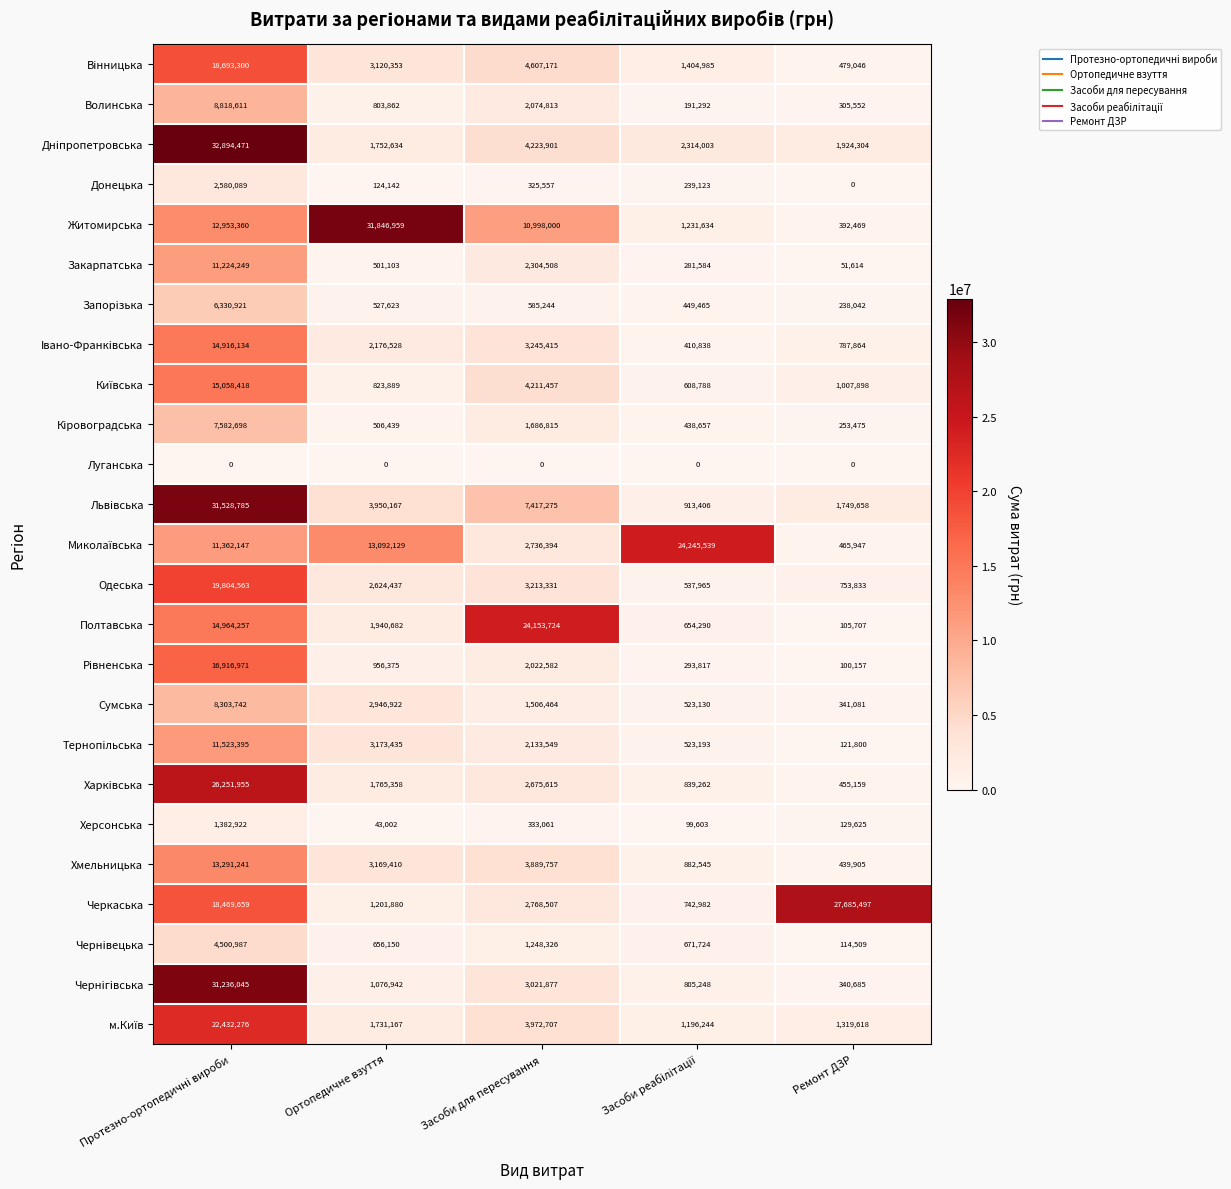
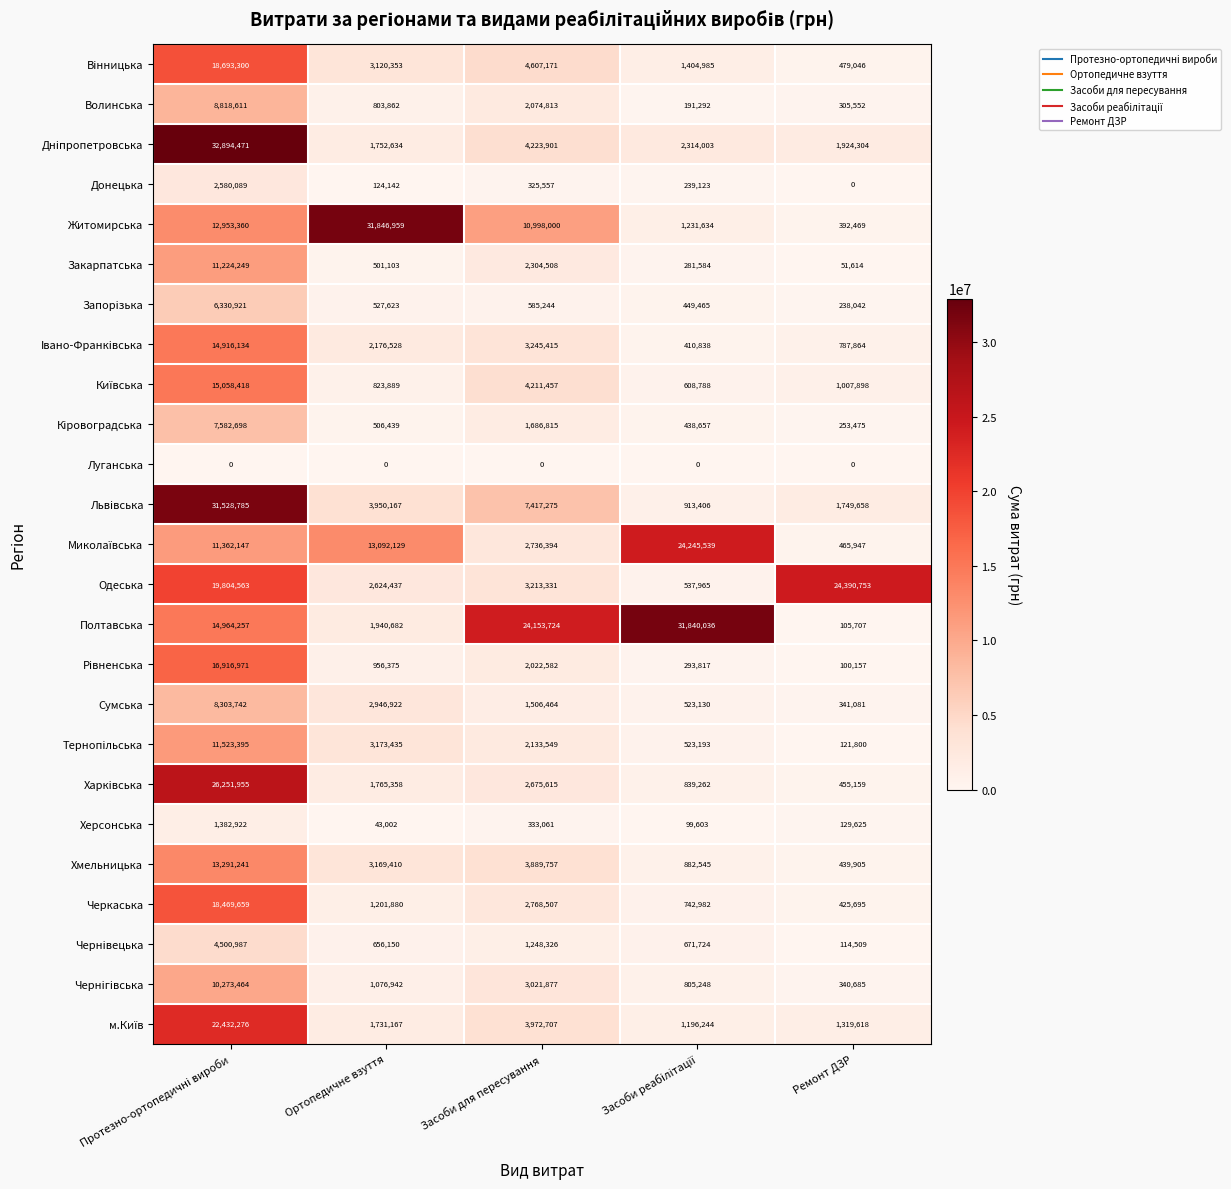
  {
    "Вінницька": {
      "Протезно-ортопедичні вироби": "18,693,300",
      "Ортопедичне взуття": "3,120,353",
      "Засоби для пересування": "4,607,171",
      "Засоби реабілітації": "1,404,985",
      "Ремонт ДЗР": "479,046"
    },
    "Волинська": {
      "Протезно-ортопедичні вироби": "8,818,611",
      "Ортопедичне взуття": "803,862",
      "Засоби для пересування": "2,074,813",
      "Засоби реабілітації": "191,292",
      "Ремонт ДЗР": "305,552"
    },
    "Дніпропетровська": {
      "Протезно-ортопедичні вироби": "32,894,471",
      "Ортопедичне взуття": "1,752,634",
      "Засоби для пересування": "4,223,901",
      "Засоби реабілітації": "2,314,003",
      "Ремонт ДЗР": "1,924,304"
    },
    "Донецька": {
      "Протезно-ортопедичні вироби": "2,580,089",
      "Ортопедичне взуття": "124,142",
      "Засоби для пересування": "325,557",
      "Засоби реабілітації": "239,123",
      "Ремонт ДЗР": "0"
    },
    "Житомирська": {
      "Протезно-ортопедичні вироби": "12,953,360",
      "Ортопедичне взуття": "31,846,959",
      "Засоби для пересування": "10,998,000",
      "Засоби реабілітації": "1,231,634",
      "Ремонт ДЗР": "392,469"
    },
    "Закарпатська": {
      "Протезно-ортопедичні вироби": "11,224,249",
      "Ортопедичне взуття": "501,103",
      "Засоби для пересування": "2,304,508",
      "Засоби реабілітації": "281,584",
      "Ремонт ДЗР": "51,614"
    },
    "Запорізька": {
      "Протезно-ортопедичні вироби": "6,330,921",
      "Ортопедичне взуття": "527,623",
      "Засоби для пересування": "585,244",
      "Засоби реабілітації": "449,465",
      "Ремонт ДЗР": "238,042"
    },
    "Івано-Франківська": {
      "Протезно-ортопедичні вироби": "14,916,134",
      "Ортопедичне взуття": "2,176,528",
      "Засоби для пересування": "3,245,415",
      "Засоби реабілітації": "410,838",
      "Ремонт ДЗР": "787,864"
    },
    "Київська": {
      "Протезно-ортопедичні вироби": "15,058,418",
      "Ортопедичне взуття": "823,889",
      "Засоби для пересування": "4,211,457",
      "Засоби реабілітації": "608,788",
      "Ремонт ДЗР": "1,007,898"
    },
    "Кіровоградська": {
      "Протезно-ортопедичні вироби": "7,582,698",
      "Ортопедичне взуття": "506,439",
      "Засоби для пересування": "1,686,815",
      "Засоби реабілітації": "438,657",
      "Ремонт ДЗР": "253,475"
    },
    "Луганська": {
      "Протезно-ортопедичні вироби": "0",
      "Ортопедичне взуття": "0",
      "Засоби для пересування": "0",
      "Засоби реабілітації": "0",
      "Ремонт ДЗР": "0"
    },
    "Львівська": {
      "Протезно-ортопедичні вироби": "31,528,785",
      "Ортопедичне взуття": "3,950,167",
      "Засоби для пересування": "7,417,275",
      "Засоби реабілітації": "913,406",
      "Ремонт ДЗР": "1,749,658"
    },
    "Миколаївська": {
      "Протезно-ортопедичні вироби": "11,362,147",
      "Ортопедичне взуття": "13,092,129",
      "Засоби для пересування": "2,736,394",
      "Засоби реабілітації": "24,245,539",
      "Ремонт ДЗР": "465,947"
    },
    "Одеська": {
      "Протезно-ортопедичні вироби": "19,804,563",
      "Ортопедичне взуття": "2,624,437",
      "Засоби для пересування": "3,213,331",
      "Засоби реабілітації": "537,965",
-     "Ремонт ДЗР": "753,833"
+     "Ремонт ДЗР": "24,390,753"
    },
    "Полтавська": {
      "Протезно-ортопедичні вироби": "14,964,257",
      "Ортопедичне взуття": "1,940,682",
      "Засоби для пересування": "24,153,724",
-     "Засоби реабілітації": "654,290",
+     "Засоби реабілітації": "31,840,036",
      "Ремонт ДЗР": "105,707"
    },
    "Рівненська": {
      "Протезно-ортопедичні вироби": "16,916,971",
      "Ортопедичне взуття": "956,375",
      "Засоби для пересування": "2,022,582",
      "Засоби реабілітації": "293,817",
      "Ремонт ДЗР": "100,157"
    },
    "Сумська": {
      "Протезно-ортопедичні вироби": "8,303,742",
      "Ортопедичне взуття": "2,946,922",
      "Засоби для пересування": "1,506,464",
      "Засоби реабілітації": "523,130",
      "Ремонт ДЗР": "341,081"
    },
    "Тернопільська": {
      "Протезно-ортопедичні вироби": "11,523,395",
      "Ортопедичне взуття": "3,173,435",
      "Засоби для пересування": "2,133,549",
      "Засоби реабілітації": "523,193",
      "Ремонт ДЗР": "121,800"
    },
    "Харківська": {
      "Протезно-ортопедичні вироби": "26,251,955",
      "Ортопедичне взуття": "1,765,358",
      "Засоби для пересування": "2,675,615",
      "Засоби реабілітації": "839,262",
      "Ремонт ДЗР": "455,159"
    },
    "Херсонська": {
      "Протезно-ортопедичні вироби": "1,382,922",
      "Ортопедичне взуття": "43,002",
      "Засоби для пересування": "333,061",
      "Засоби реабілітації": "99,603",
      "Ремонт ДЗР": "129,625"
    },
    "Хмельницька": {
      "Протезно-ортопедичні вироби": "13,291,241",
      "Ортопедичне взуття": "3,169,410",
      "Засоби для пересування": "3,889,757",
      "Засоби реабілітації": "882,545",
      "Ремонт ДЗР": "439,905"
    },
    "Черкаська": {
      "Протезно-ортопедичні вироби": "18,469,659",
      "Ортопедичне взуття": "1,201,880",
      "Засоби для пересування": "2,768,507",
      "Засоби реабілітації": "742,982",
-     "Ремонт ДЗР": "27,685,497"
+     "Ремонт ДЗР": "425,695"
    },
    "Чернівецька": {
      "Протезно-ортопедичні вироби": "4,500,987",
      "Ортопедичне взуття": "656,150",
      "Засоби для пересування": "1,248,326",
      "Засоби реабілітації": "671,724",
      "Ремонт ДЗР": "114,509"
    },
    "Чернігівська": {
-     "Протезно-ортопедичні вироби": "31,236,045",
+     "Протезно-ортопедичні вироби": "10,273,464",
      "Ортопедичне взуття": "1,076,942",
      "Засоби для пересування": "3,021,877",
      "Засоби реабілітації": "805,248",
      "Ремонт ДЗР": "340,685"
    },
    "м.Київ": {
      "Протезно-ортопедичні вироби": "22,432,276",
      "Ортопедичне взуття": "1,731,167",
      "Засоби для пересування": "3,972,707",
      "Засоби реабілітації": "1,196,244",
      "Ремонт ДЗР": "1,319,618"
    }
  }
